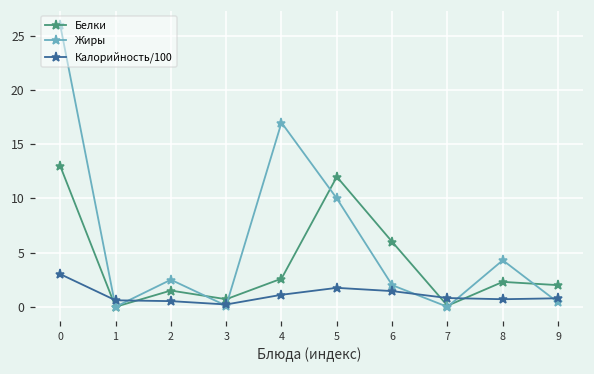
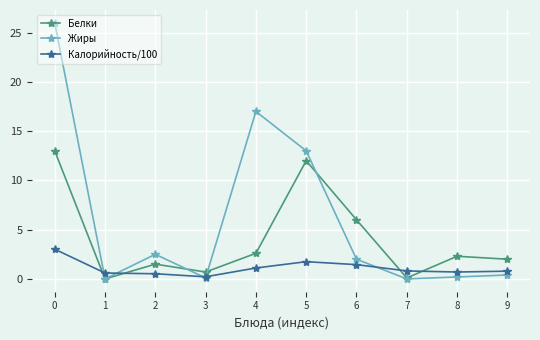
  {
    "Жиры": {
      "2": 3,
      "4": 17,
-     "5": 10,
+     "5": 13,
      "6": 2,
-     "8": 4,
+     "8": 0,
      "9": 0
    }
  }
